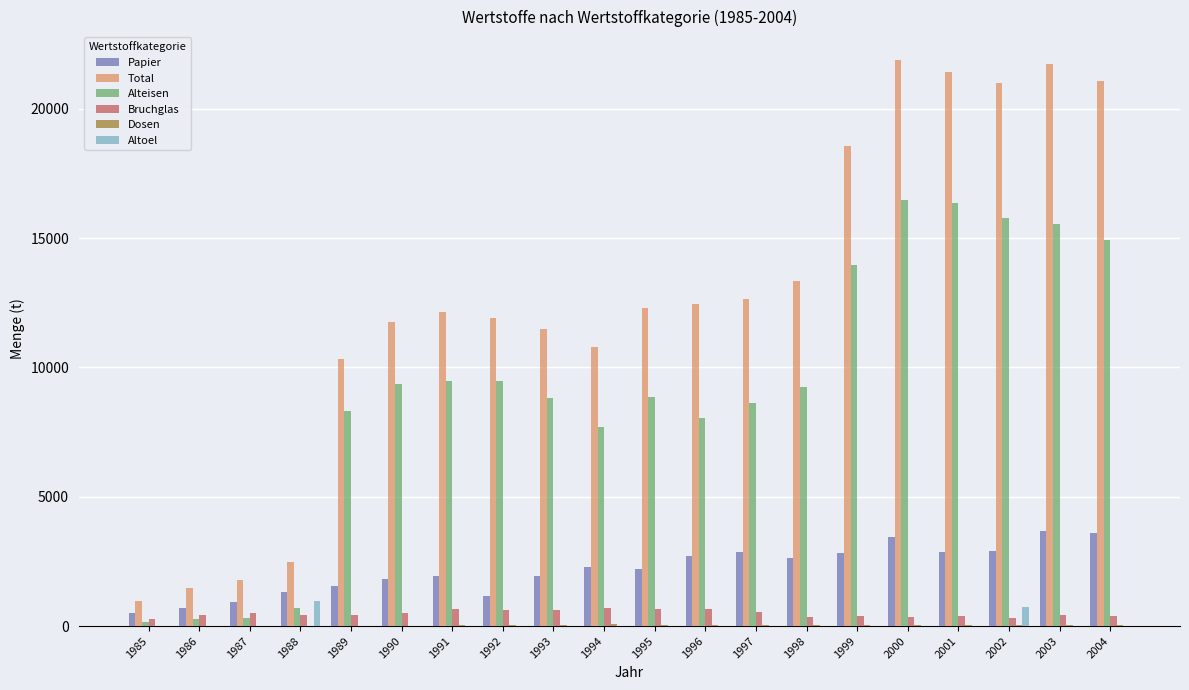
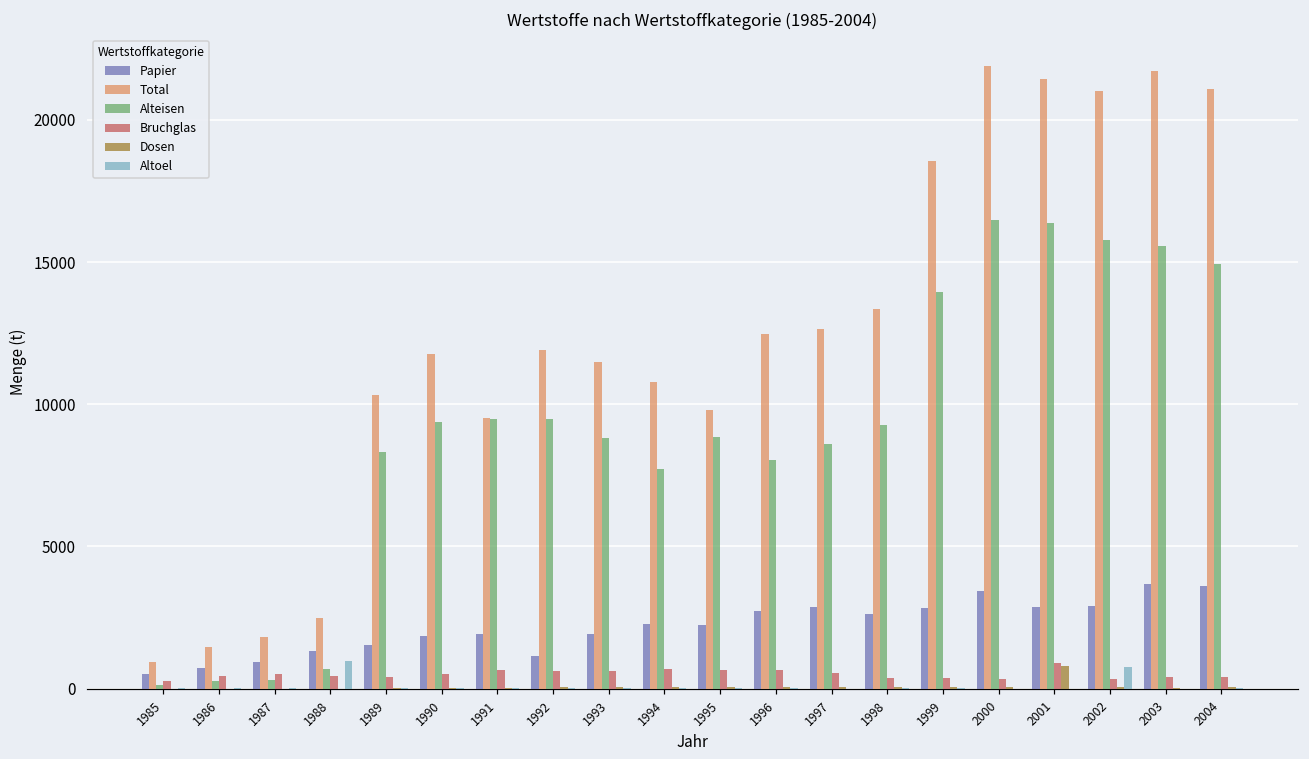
  {
    "Papier": {
      "1985": 500,
      "1986": 700,
      "1987": 900,
      "1988": 1300,
      "1989": 1500,
      "1990": 1800,
      "1991": 1900,
      "1992": 1100,
      "1993": 1900,
      "1994": 2300,
      "1995": 2200,
      "1996": 2700,
      "1997": 2900,
      "1998": 2600,
      "1999": 2800,
      "2000": 3400,
      "2001": 2900,
      "2002": 2900,
      "2003": 3700,
      "2004": 3600
    },
    "Total": {
      "1985": 1000,
      "1986": 1500,
      "1987": 1800,
      "1988": 2500,
      "1989": 10300,
      "1990": 11800,
-     "1991": 12200,
+     "1991": 9500,
      "1992": 11900,
      "1993": 11500,
      "1994": 10800,
-     "1995": 12300,
+     "1995": 9800,
      "1996": 12500,
      "1997": 12600,
      "1998": 13400,
      "1999": 18600,
      "2000": 21900,
      "2001": 21400,
      "2002": 21000,
      "2003": 21700,
      "2004": 21100
    },
    "Alteisen": {
      "1985": 100,
      "1986": 300,
      "1987": 300,
      "1988": 700,
      "1989": 8300,
      "1990": 9400,
      "1991": 9500,
      "1992": 9500,
      "1993": 8800,
      "1994": 7700,
      "1995": 8900,
      "1996": 8100,
      "1997": 8600,
      "1998": 9300,
      "1999": 14000,
      "2000": 16500,
      "2001": 16400,
      "2002": 15800,
      "2003": 15600,
      "2004": 14900
    },
    "Bruchglas": {
      "1985": 300,
      "1986": 400,
      "1987": 500,
      "1988": 400,
      "1989": 400,
      "1990": 500,
      "1991": 700,
      "1992": 600,
      "1993": 600,
      "1994": 700,
      "1995": 700,
      "1996": 700,
      "1997": 600,
      "1998": 400,
      "1999": 400,
      "2000": 300,
-     "2001": 400,
+     "2001": 900,
      "2002": 300,
      "2003": 400,
      "2004": 400
    },
    "Dosen": {
-     "2001": 0
+     "2001": 800
    },
    "Altoel": {
      "1988": 1000,
      "2002": 800
    }
  }
